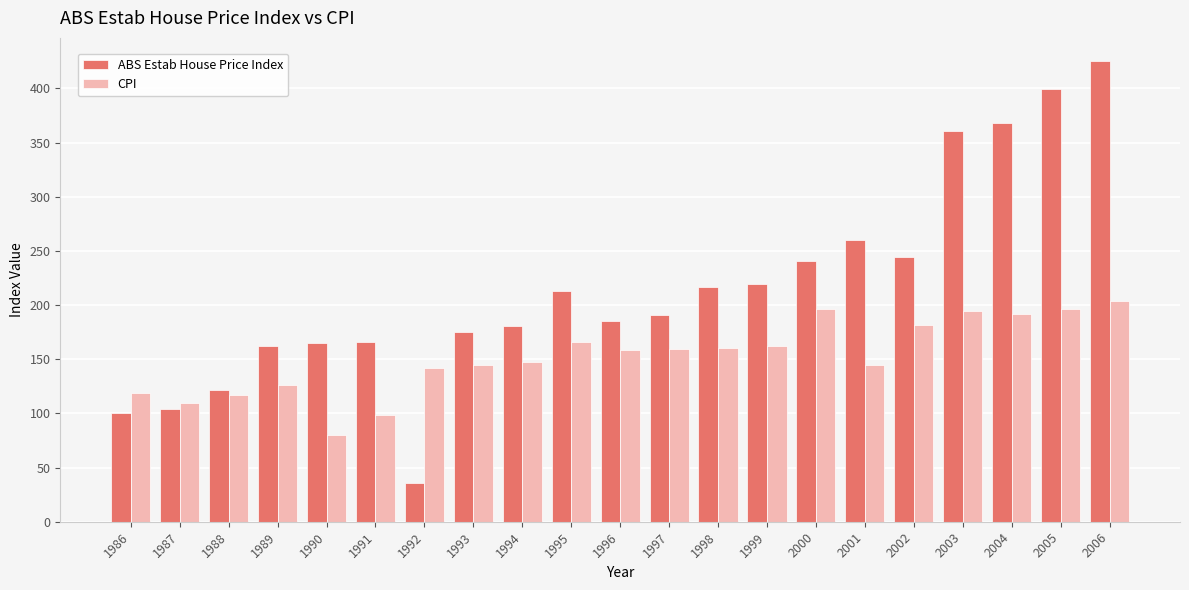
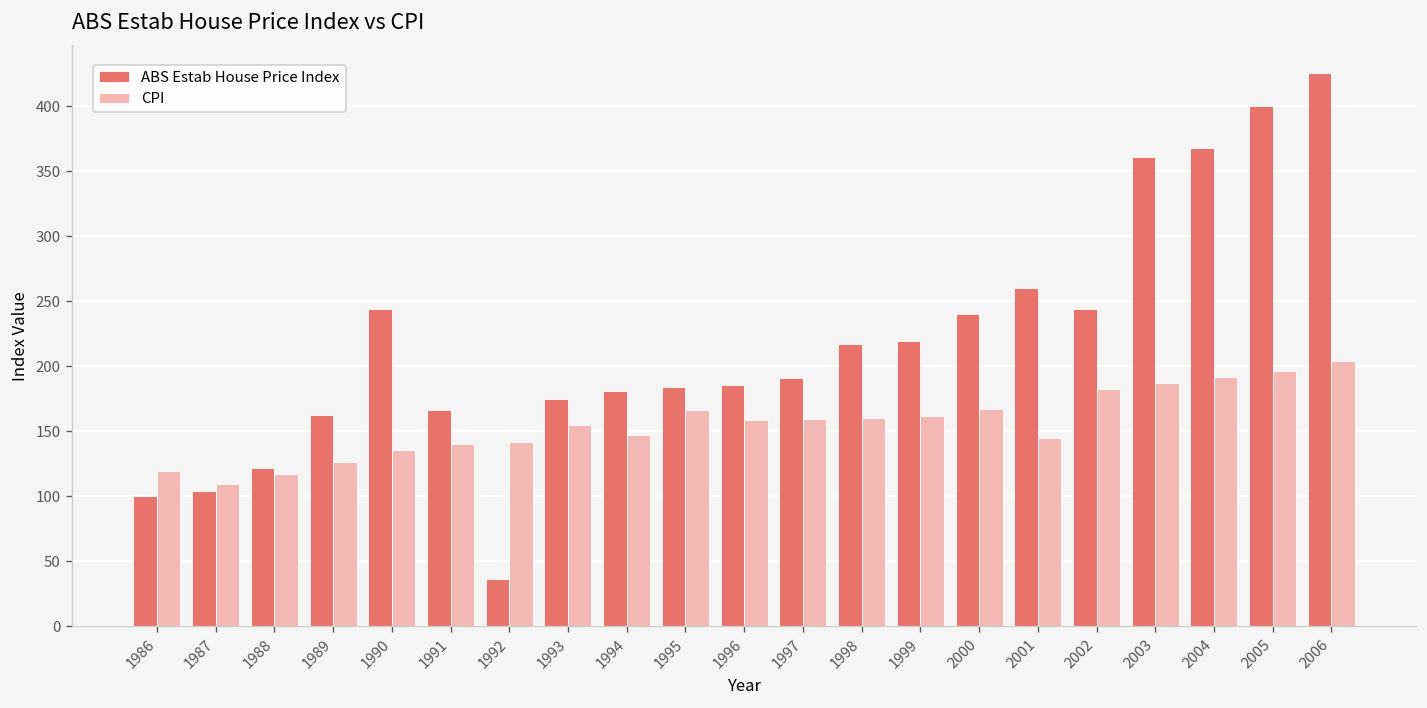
  {
    "ABS Estab House Price Index": {
      "1986": 100,
      "1987": 104,
      "1988": 122,
      "1989": 162,
-     "1990": 165,
+     "1990": 244,
      "1991": 166,
      "1992": 36,
      "1993": 175,
      "1994": 181,
-     "1995": 213,
+     "1995": 184,
      "1996": 185,
      "1997": 191,
      "1998": 217,
      "1999": 219,
      "2000": 240,
      "2001": 260,
      "2002": 244,
      "2003": 361,
      "2004": 368,
      "2005": 400,
      "2006": 425
    },
    "CPI": {
      "1986": 119,
      "1987": 109,
      "1988": 117,
      "1989": 126,
-     "1990": 80,
-     "1991": 99,
+     "1990": 136,
+     "1991": 140,
      "1992": 142,
-     "1993": 145,
+     "1993": 154,
      "1994": 147,
      "1995": 166,
      "1996": 159,
      "1997": 159,
      "1998": 160,
      "1999": 162,
-     "2000": 197,
+     "2000": 167,
      "2001": 145,
      "2002": 182,
-     "2003": 195,
+     "2003": 187,
      "2004": 192,
      "2005": 196,
      "2006": 204
    }
  }
